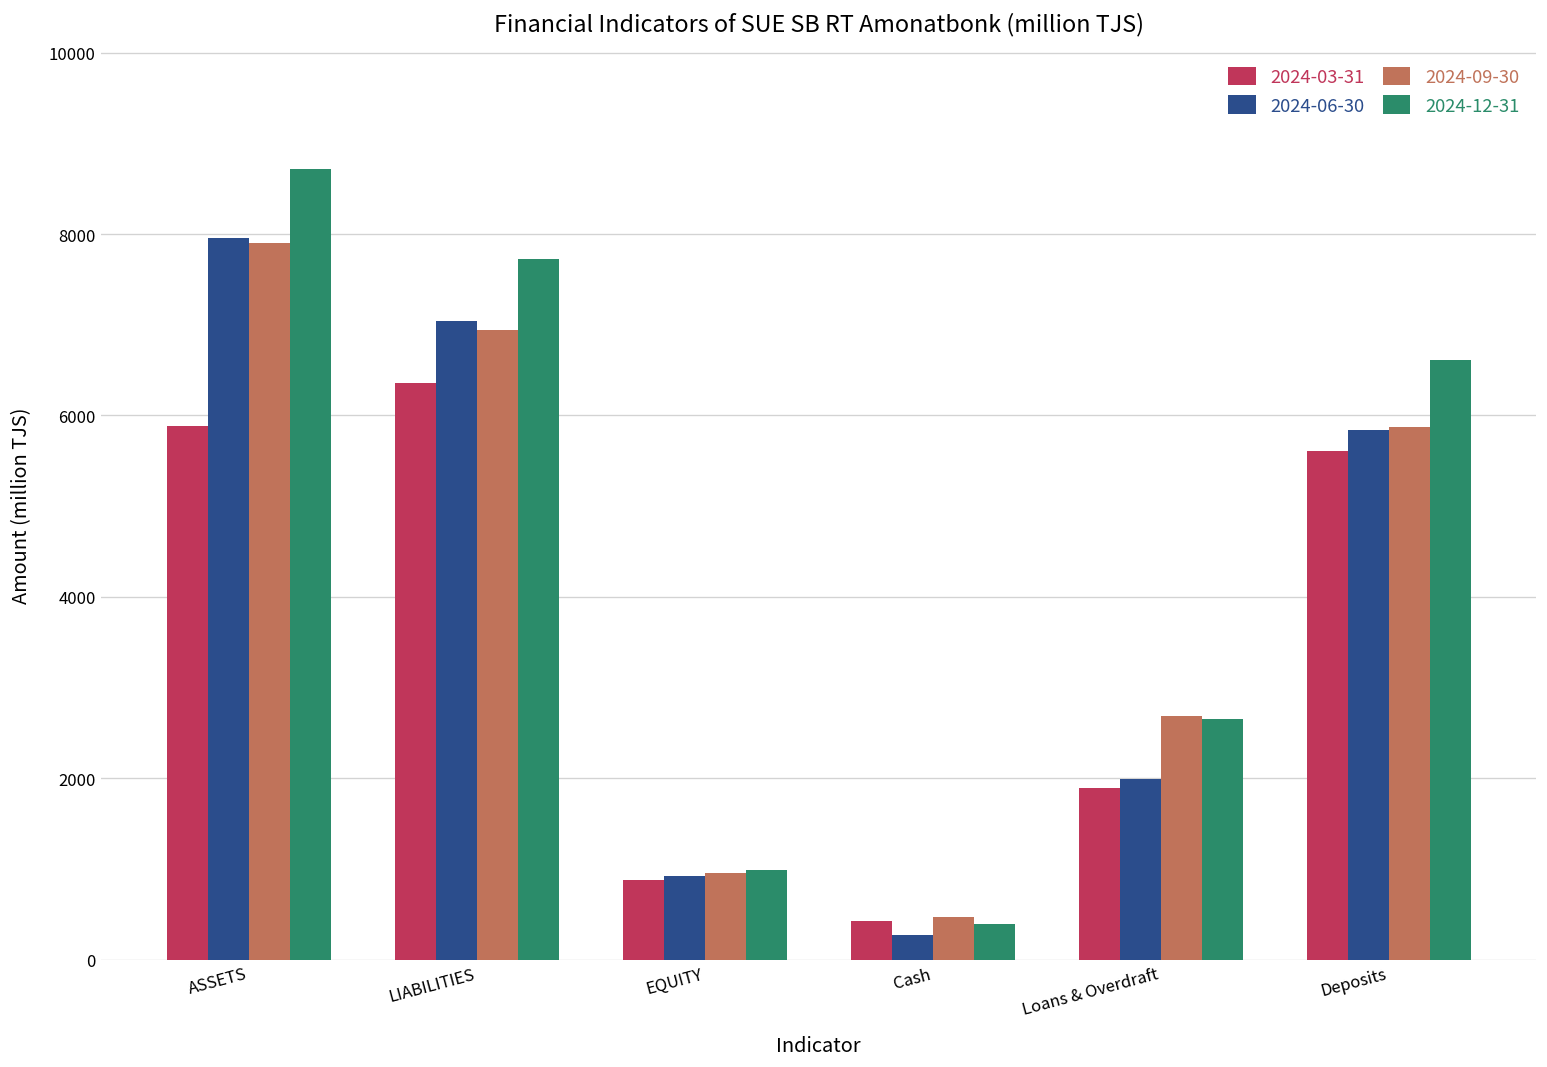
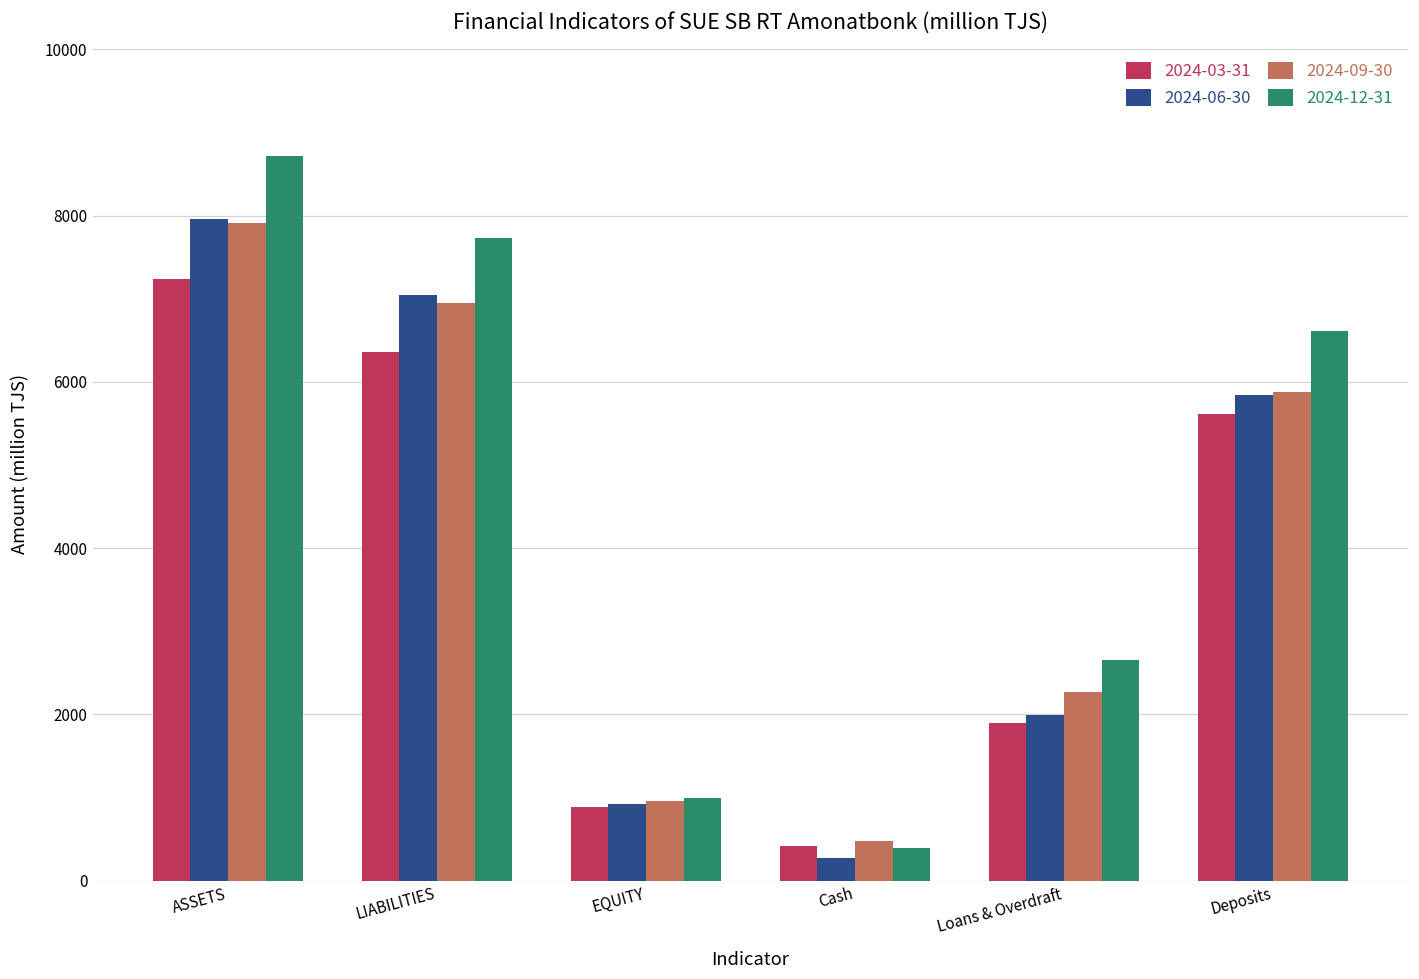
  {
    "2024-03-31": {
-     "ASSETS": 5900,
+     "ASSETS": 7200,
      "LIABILITIES": 6400,
      "EQUITY": 900,
      "Cash": 400,
      "Loans & Overdraft": 1900,
      "Deposits": 5600
    },
    "2024-06-30": {
      "ASSETS": 8000,
      "LIABILITIES": 7000,
      "EQUITY": 900,
      "Cash": 300,
      "Loans & Overdraft": 2000,
      "Deposits": 5800
    },
    "2024-09-30": {
      "ASSETS": 7900,
      "LIABILITIES": 6900,
      "EQUITY": 1000,
      "Cash": 500,
-     "Loans & Overdraft": 2700,
+     "Loans & Overdraft": 2300,
      "Deposits": 5900
    },
    "2024-12-31": {
      "ASSETS": 8700,
      "LIABILITIES": 7700,
      "EQUITY": 1000,
      "Cash": 400,
      "Loans & Overdraft": 2700,
      "Deposits": 6600
    }
  }
